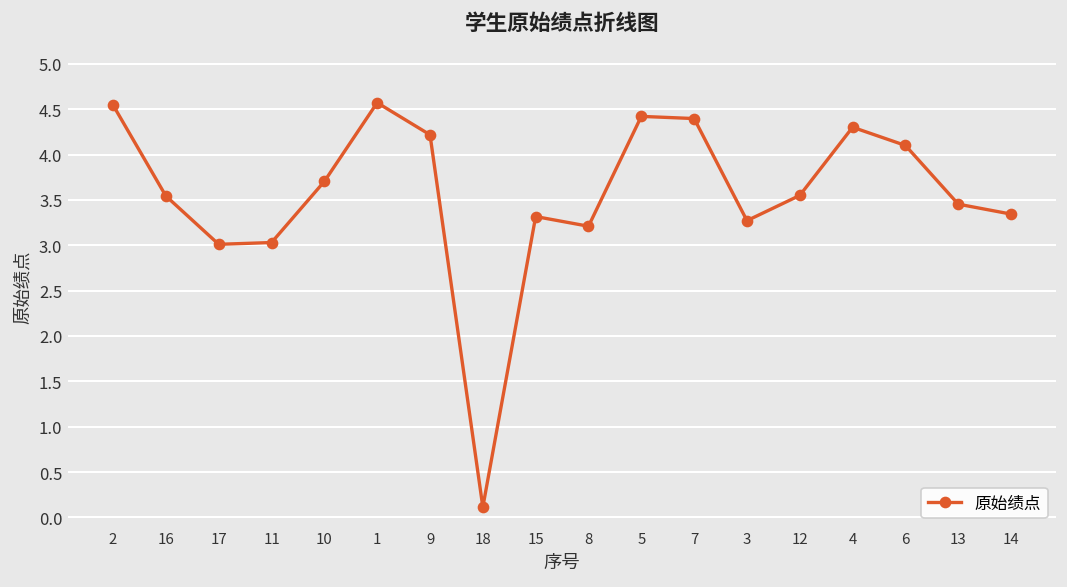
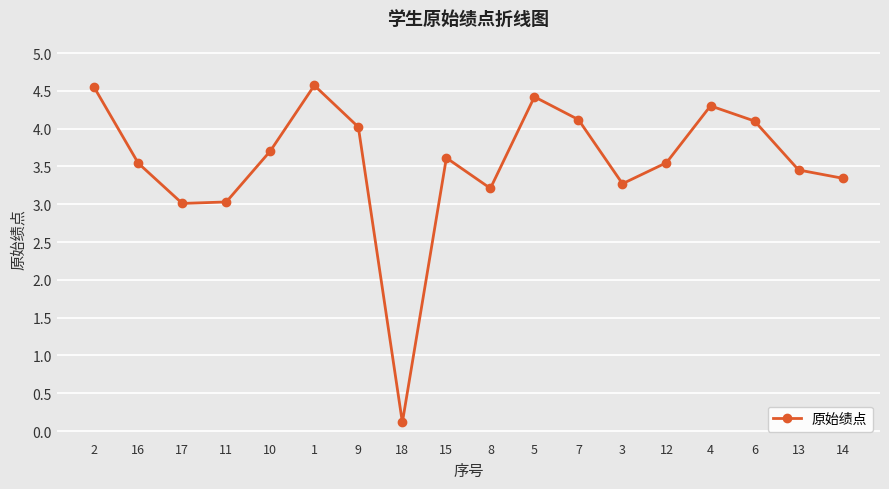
  {
    "2": 4.5,
    "16": 3.5,
    "17": 3.0,
    "11": 3.0,
    "10": 3.7,
    "1": 4.6,
-   "9": 4.2,
+   "9": 4.0,
    "18": 0.1,
-   "15": 3.3,
+   "15": 3.6,
    "8": 3.2,
    "5": 4.4,
-   "7": 4.4,
+   "7": 4.1,
    "3": 3.3,
    "12": 3.5,
    "4": 4.3,
    "6": 4.1,
    "13": 3.5,
    "14": 3.3
  }
